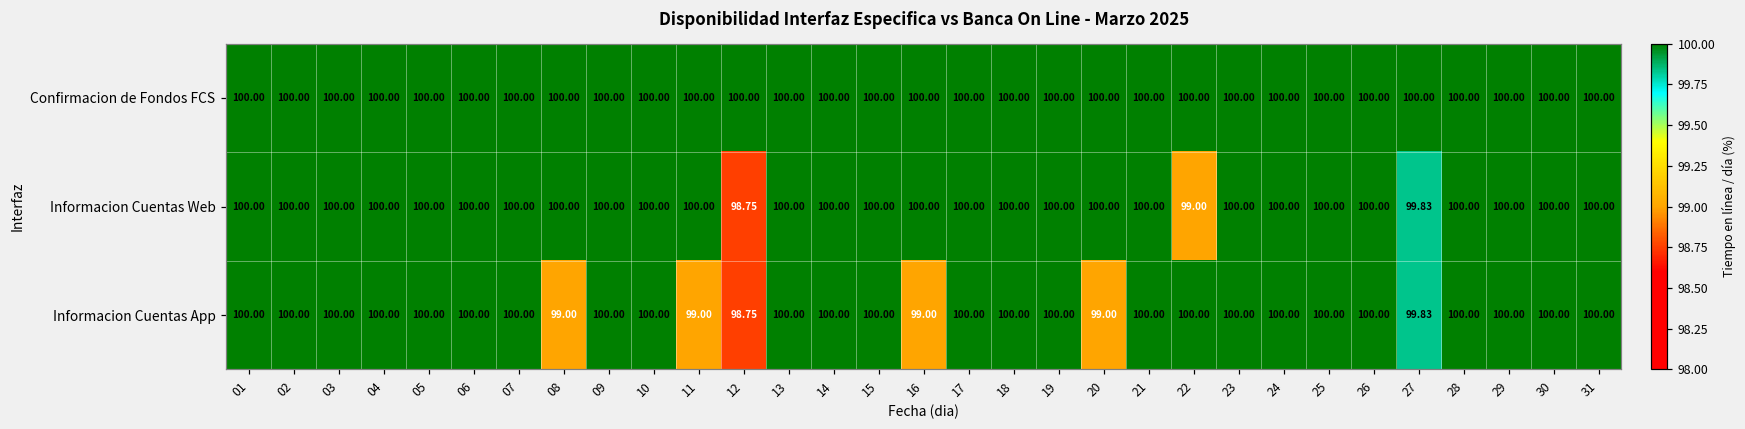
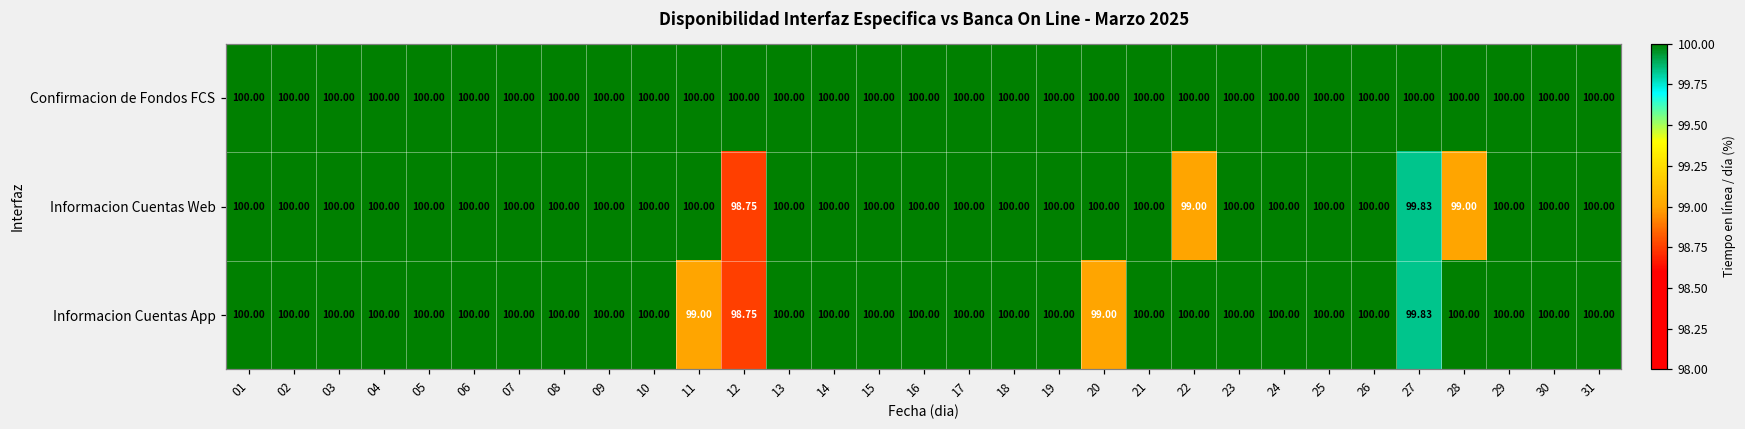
  {
    "Confirmacion de Fondos FCS": {
      "01": 100.00,
      "02": 100.00,
      "03": 100.00,
      "04": 100.00,
      "05": 100.00,
      "06": 100.00,
      "07": 100.00,
      "08": 100.00,
      "09": 100.00,
      "10": 100.00,
      "11": 100.00,
      "12": 100.00,
      "13": 100.00,
      "14": 100.00,
      "15": 100.00,
      "16": 100.00,
      "17": 100.00,
      "18": 100.00,
      "19": 100.00,
      "20": 100.00,
      "21": 100.00,
      "22": 100.00,
      "23": 100.00,
      "24": 100.00,
      "25": 100.00,
      "26": 100.00,
      "27": 100.00,
      "28": 100.00,
      "29": 100.00,
      "30": 100.00,
      "31": 100.00
    },
    "Informacion Cuentas Web": {
      "01": 100.00,
      "02": 100.00,
      "03": 100.00,
      "04": 100.00,
      "05": 100.00,
      "06": 100.00,
      "07": 100.00,
      "08": 100.00,
      "09": 100.00,
      "10": 100.00,
      "11": 100.00,
      "12": 98.75,
      "13": 100.00,
      "14": 100.00,
      "15": 100.00,
      "16": 100.00,
      "17": 100.00,
      "18": 100.00,
      "19": 100.00,
      "20": 100.00,
      "21": 100.00,
      "22": 99.00,
      "23": 100.00,
      "24": 100.00,
      "25": 100.00,
      "26": 100.00,
      "27": 99.83,
-     "28": 100.00,
+     "28": 99.00,
      "29": 100.00,
      "30": 100.00,
      "31": 100.00
    },
    "Informacion Cuentas App": {
      "01": 100.00,
      "02": 100.00,
      "03": 100.00,
      "04": 100.00,
      "05": 100.00,
      "06": 100.00,
      "07": 100.00,
-     "08": 99.00,
+     "08": 100.00,
      "09": 100.00,
      "10": 100.00,
      "11": 99.00,
      "12": 98.75,
      "13": 100.00,
      "14": 100.00,
      "15": 100.00,
-     "16": 99.00,
+     "16": 100.00,
      "17": 100.00,
      "18": 100.00,
      "19": 100.00,
      "20": 99.00,
      "21": 100.00,
      "22": 100.00,
      "23": 100.00,
      "24": 100.00,
      "25": 100.00,
      "26": 100.00,
      "27": 99.83,
      "28": 100.00,
      "29": 100.00,
      "30": 100.00,
      "31": 100.00
    }
  }
